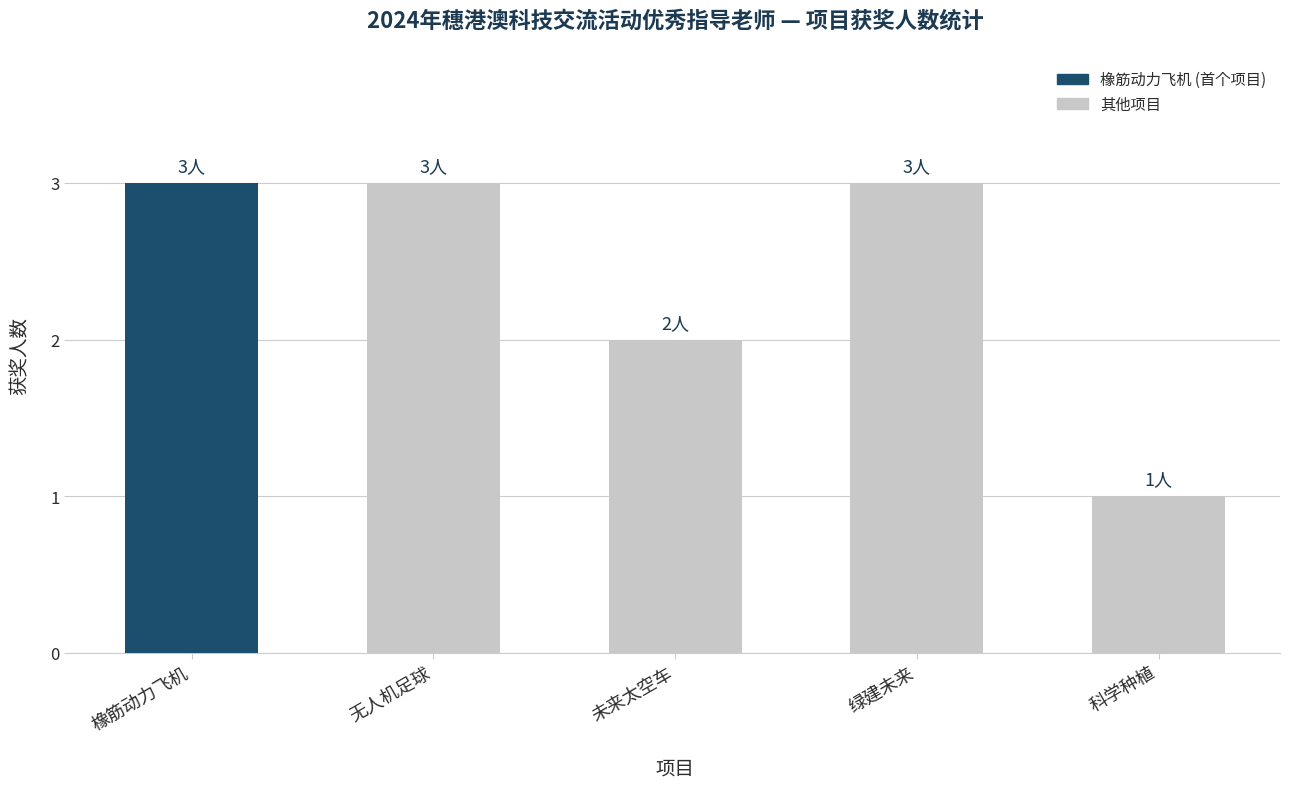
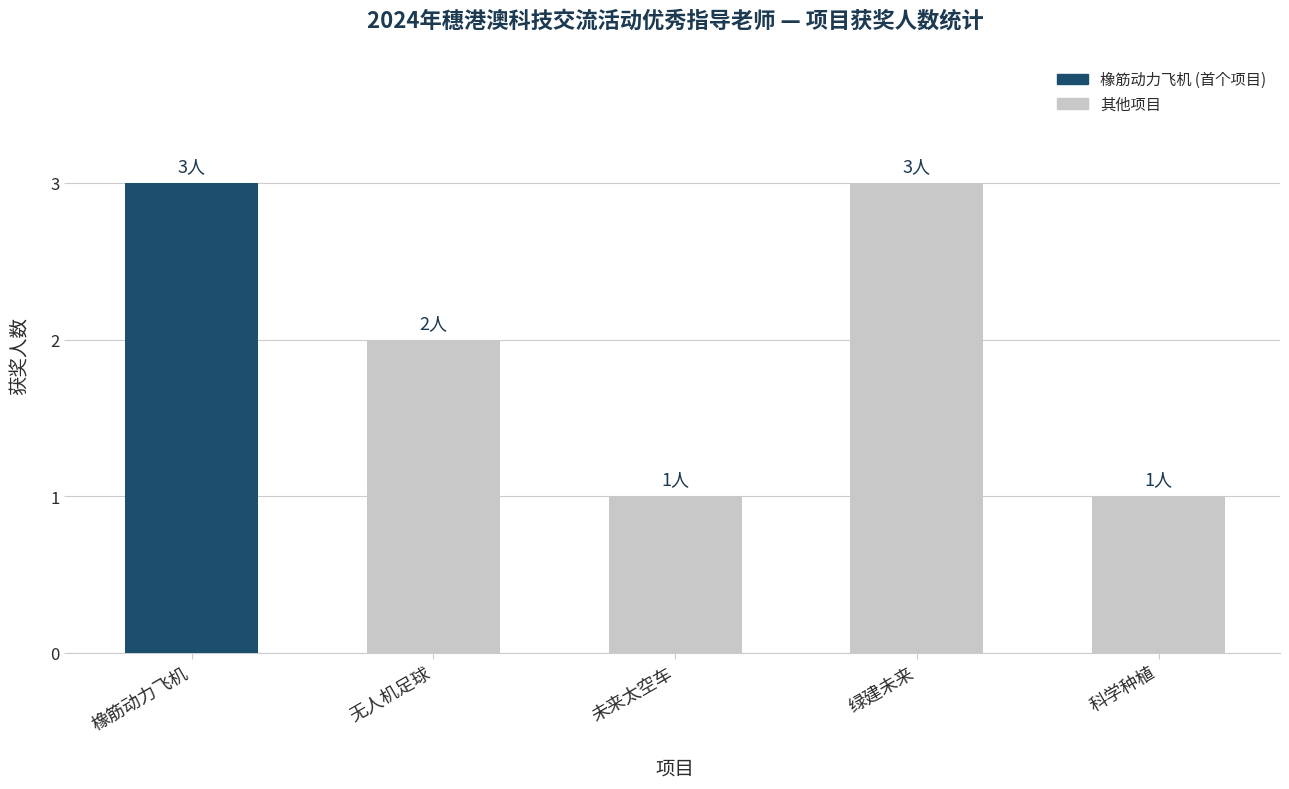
  {
    "橡筋动力飞机": "3人",
-   "无人机足球": "3人",
-   "未来太空车": "2人",
+   "无人机足球": "2人",
+   "未来太空车": "1人",
    "绿建未来": "3人",
    "科学种植": "1人"
  }
